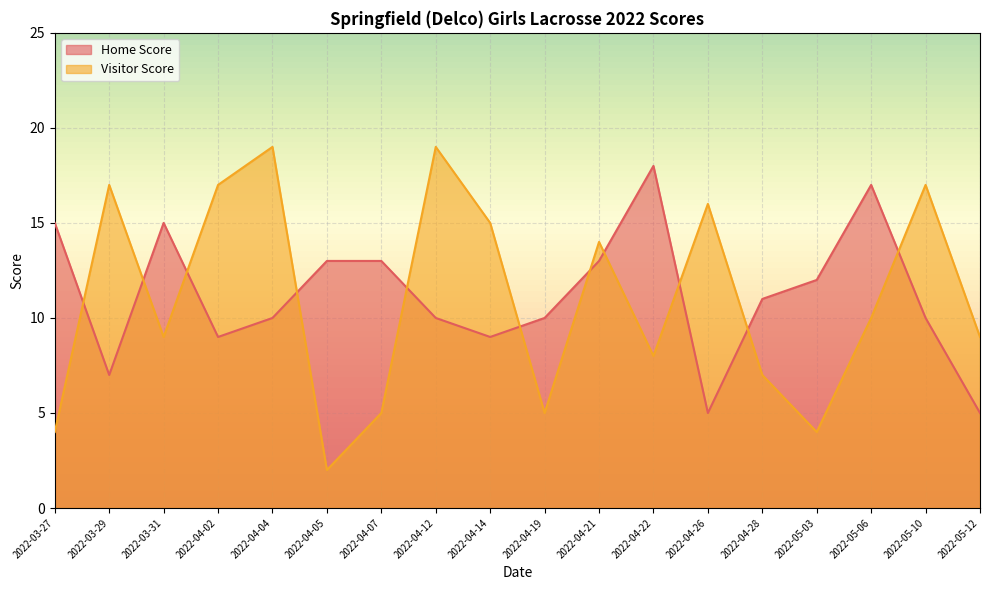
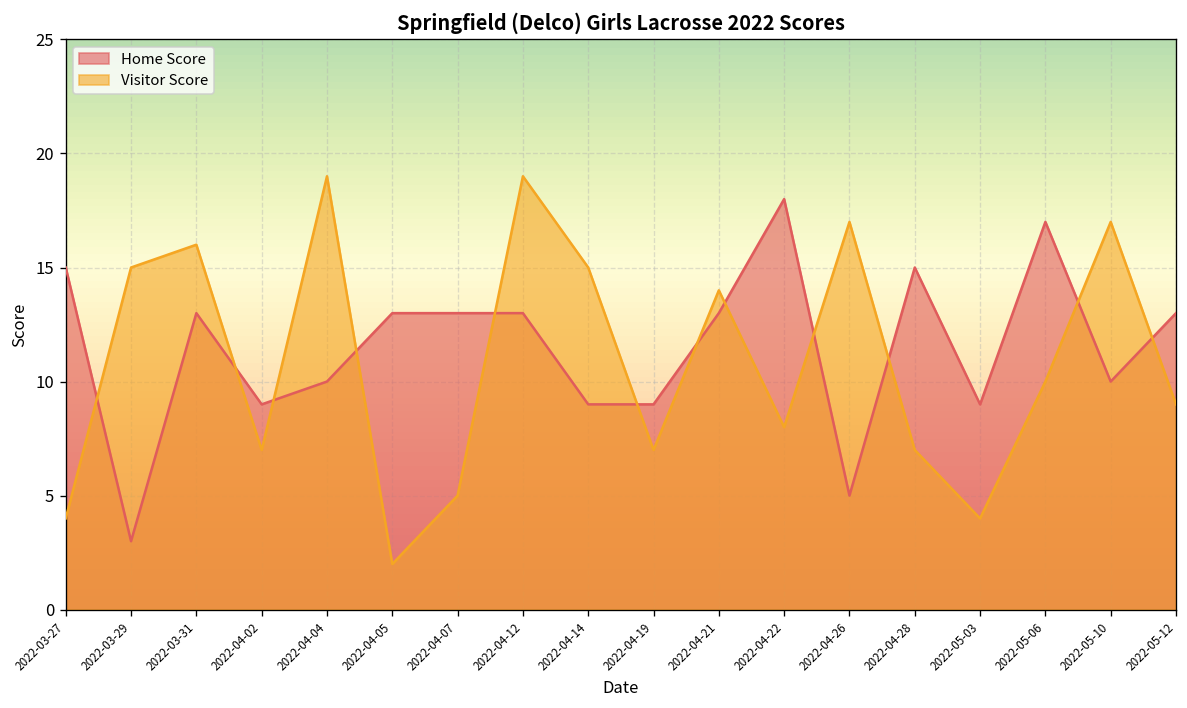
  {
    "Home Score": {
      "2022-03-27": 15,
-     "2022-03-29": 7,
-     "2022-03-31": 15,
+     "2022-03-29": 3,
+     "2022-03-31": 13,
      "2022-04-02": 9,
      "2022-04-04": 10,
      "2022-04-05": 13,
      "2022-04-07": 13,
-     "2022-04-12": 10,
+     "2022-04-12": 13,
      "2022-04-14": 9,
-     "2022-04-19": 10,
+     "2022-04-19": 9,
      "2022-04-21": 13,
      "2022-04-22": 18,
      "2022-04-26": 5,
-     "2022-04-28": 11,
-     "2022-05-03": 12,
+     "2022-04-28": 15,
+     "2022-05-03": 9,
      "2022-05-06": 17,
      "2022-05-10": 10,
-     "2022-05-12": 5
+     "2022-05-12": 13
    },
    "Visitor Score": {
      "2022-03-27": 4,
-     "2022-03-29": 17,
-     "2022-03-31": 9,
-     "2022-04-02": 17,
+     "2022-03-29": 15,
+     "2022-03-31": 16,
+     "2022-04-02": 7,
      "2022-04-04": 19,
      "2022-04-05": 2,
      "2022-04-07": 5,
      "2022-04-12": 19,
      "2022-04-14": 15,
-     "2022-04-19": 5,
+     "2022-04-19": 7,
      "2022-04-21": 14,
      "2022-04-22": 8,
-     "2022-04-26": 16,
+     "2022-04-26": 17,
      "2022-04-28": 7,
      "2022-05-03": 4,
      "2022-05-06": 10,
      "2022-05-10": 17,
      "2022-05-12": 9
    }
  }
